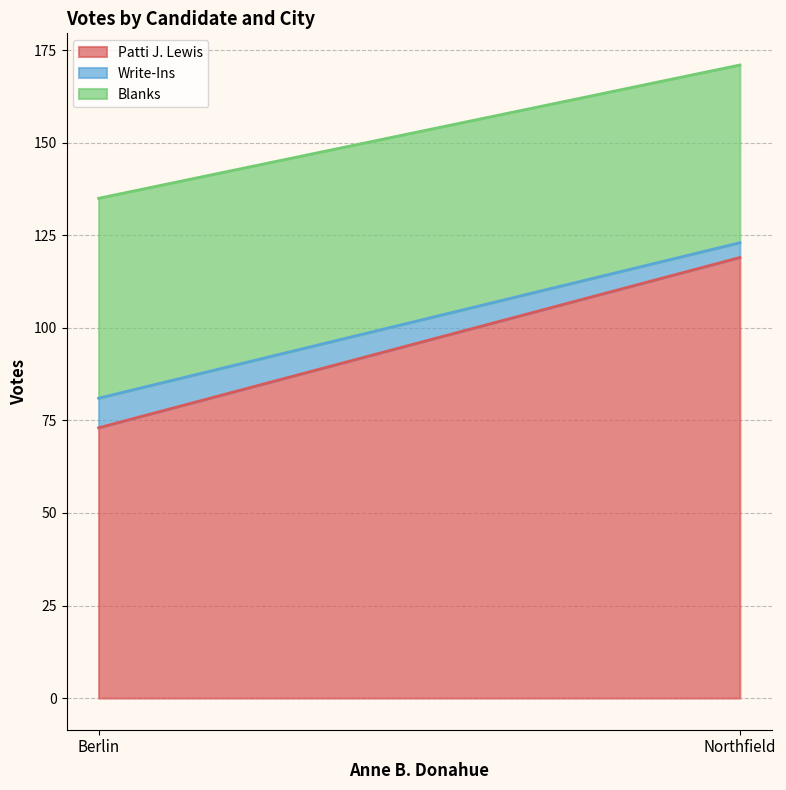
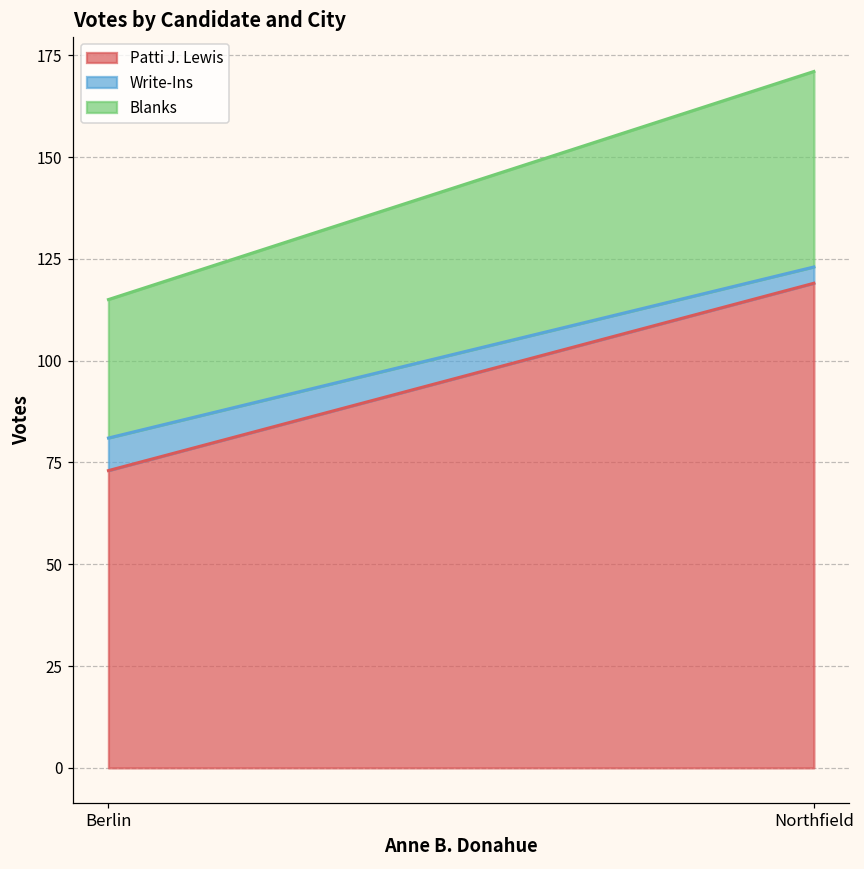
  {
    "Patti J. Lewis": {
      "Berlin": 73,
      "Northfield": 119
    },
    "Write-Ins": {
      "Berlin": 8,
      "Northfield": 4
    },
    "Blanks": {
-     "Berlin": 54,
+     "Berlin": 34,
      "Northfield": 48
    }
  }
